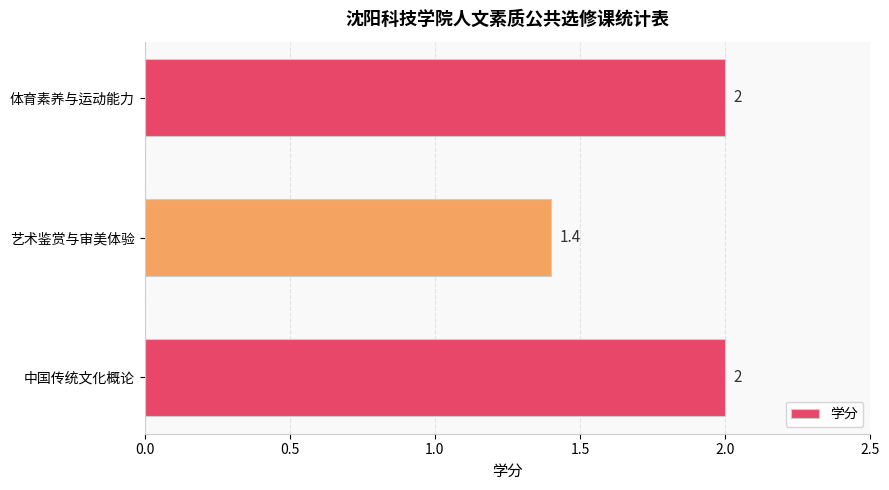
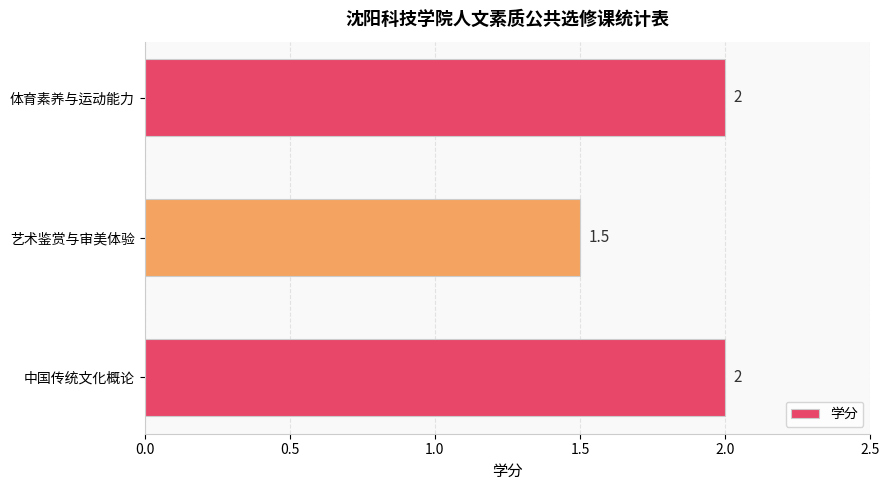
  {
    "体育素养与运动能力": 2,
-   "艺术鉴赏与审美体验": 1.4,
+   "艺术鉴赏与审美体验": 1.5,
    "中国传统文化概论": 2
  }
